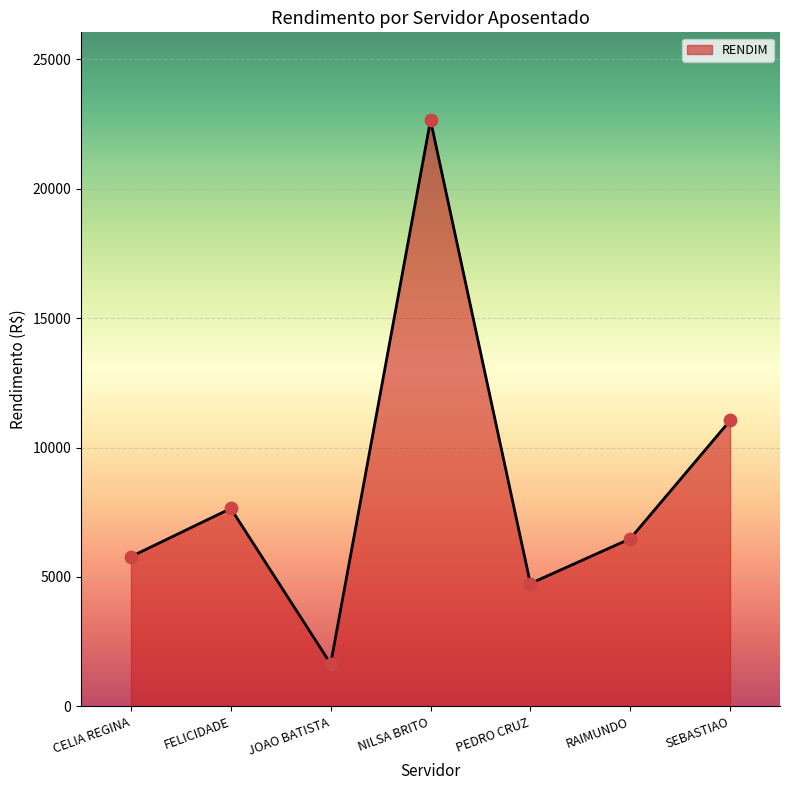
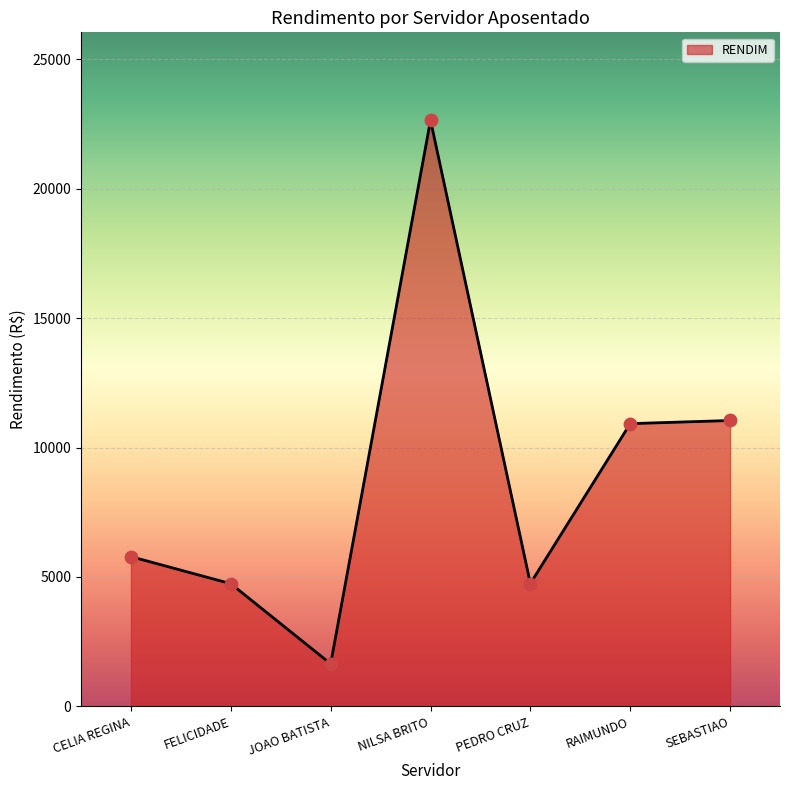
  {
    "CELIA REGINA": 5800,
-   "FELICIDADE": 7600,
+   "FELICIDADE": 4700,
    "JOAO BATISTA": 1600,
    "NILSA BRITO": 22600,
    "PEDRO CRUZ": 4700,
-   "RAIMUNDO": 6500,
+   "RAIMUNDO": 10900,
    "SEBASTIAO": 11000
  }
